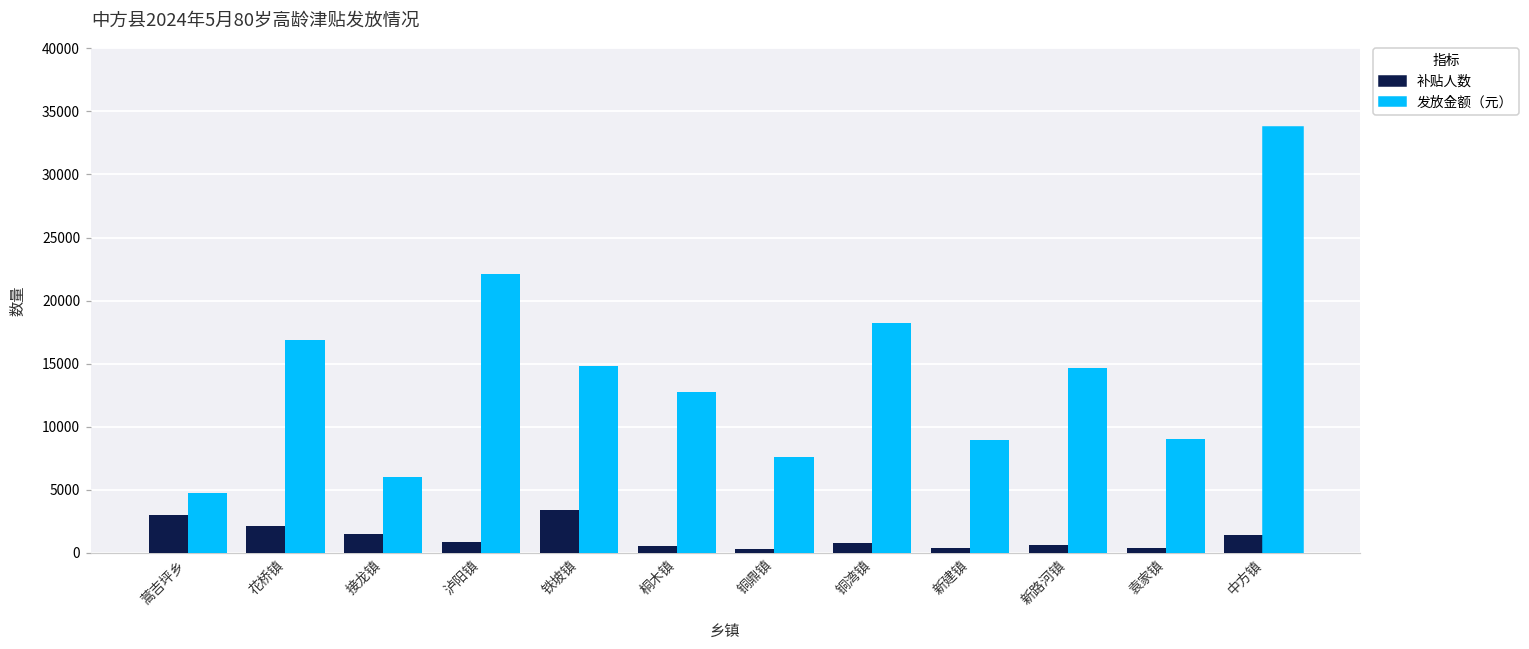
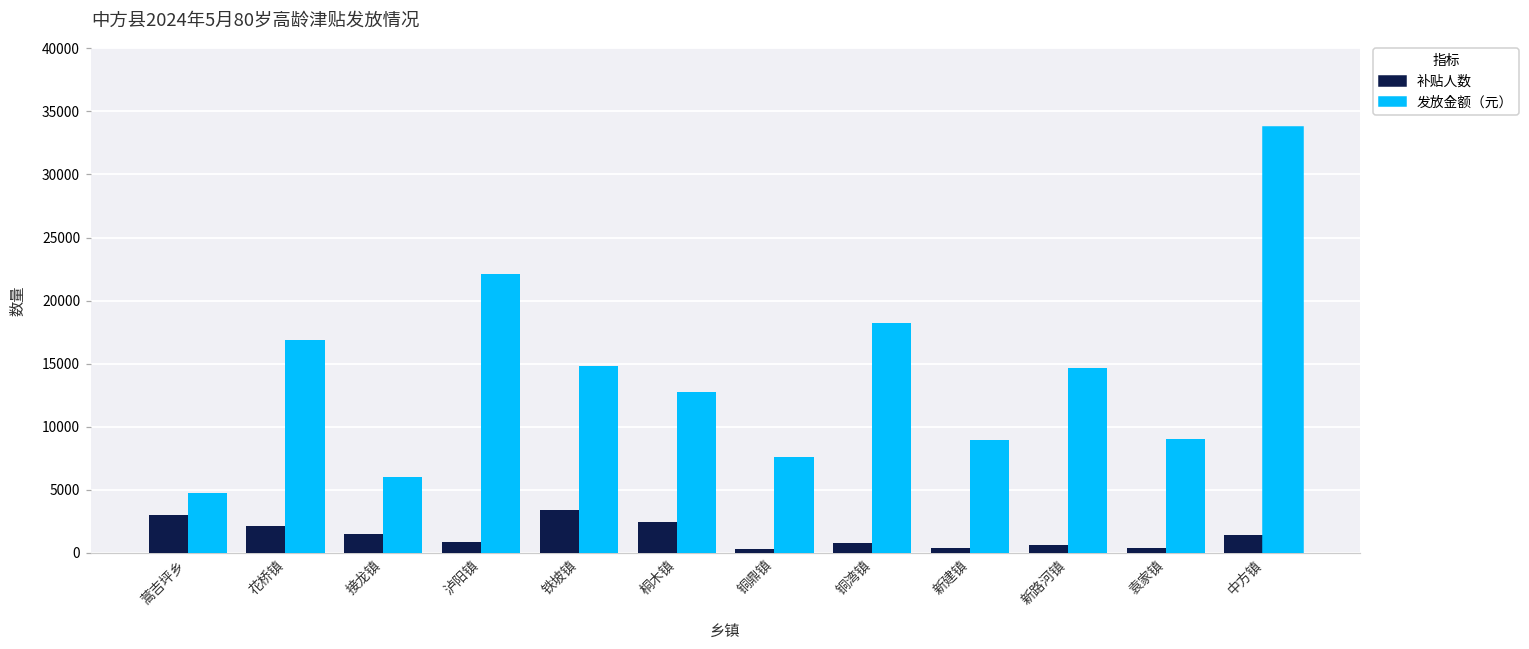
  {
    "补贴人数": {
      "蒿吉坪乡": 3000,
      "花桥镇": 2200,
      "接龙镇": 1500,
      "泸阳镇": 900,
      "铁坡镇": 3400,
-     "桐木镇": 500,
+     "桐木镇": 2500,
      "铜鼎镇": 300,
      "铜湾镇": 800,
      "新建镇": 400,
      "新路河镇": 600,
      "袁家镇": 400,
      "中方镇": 1400
    }
  }
